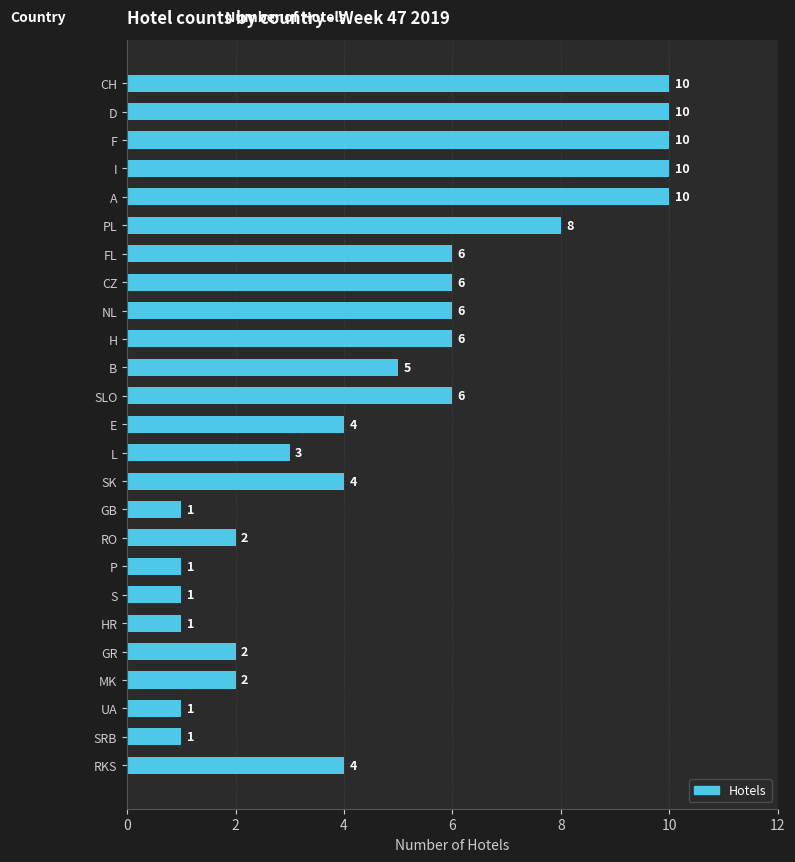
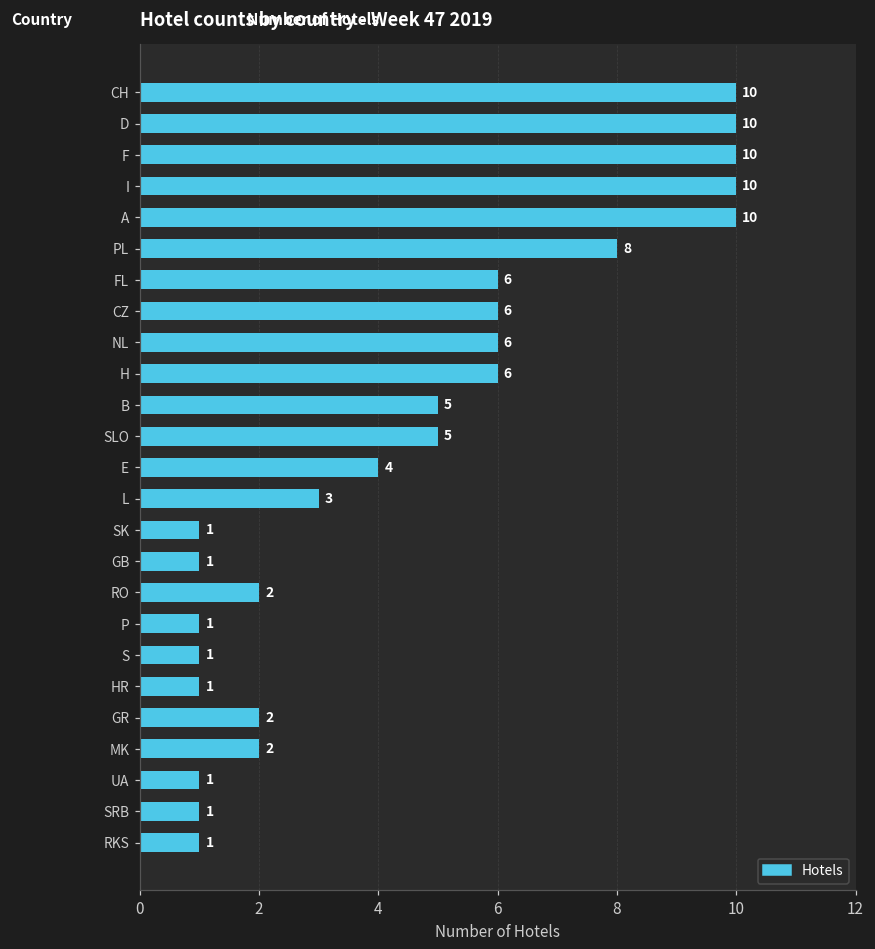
  {
    "CH": 10,
    "D": 10,
    "F": 10,
    "I": 10,
    "A": 10,
    "PL": 8,
    "FL": 6,
    "CZ": 6,
    "NL": 6,
    "H": 6,
    "B": 5,
-   "SLO": 6,
+   "SLO": 5,
    "E": 4,
    "L": 3,
-   "SK": 4,
+   "SK": 1,
    "GB": 1,
    "RO": 2,
    "P": 1,
    "S": 1,
    "HR": 1,
    "GR": 2,
    "MK": 2,
    "UA": 1,
    "SRB": 1,
-   "RKS": 4
+   "RKS": 1
  }
